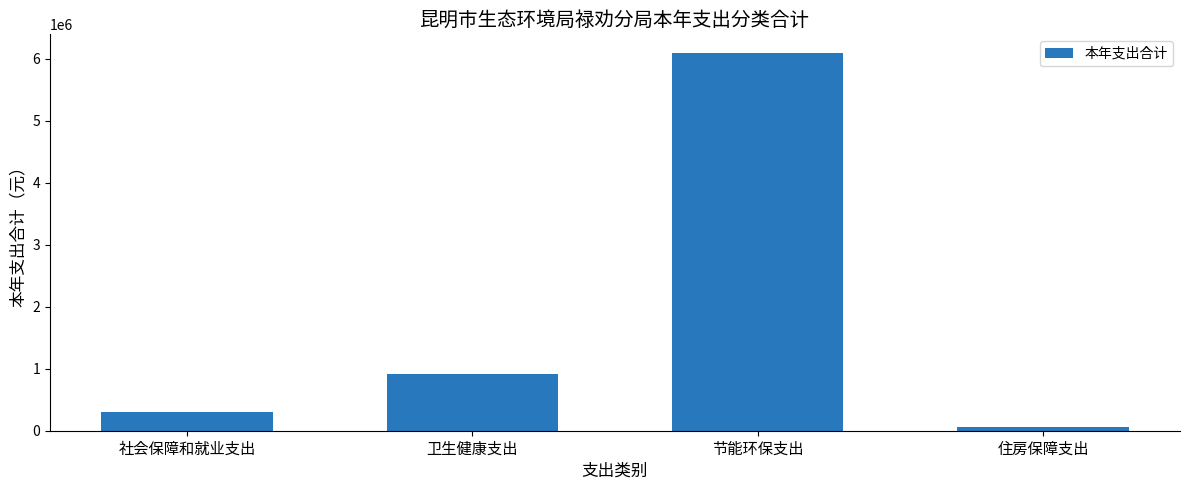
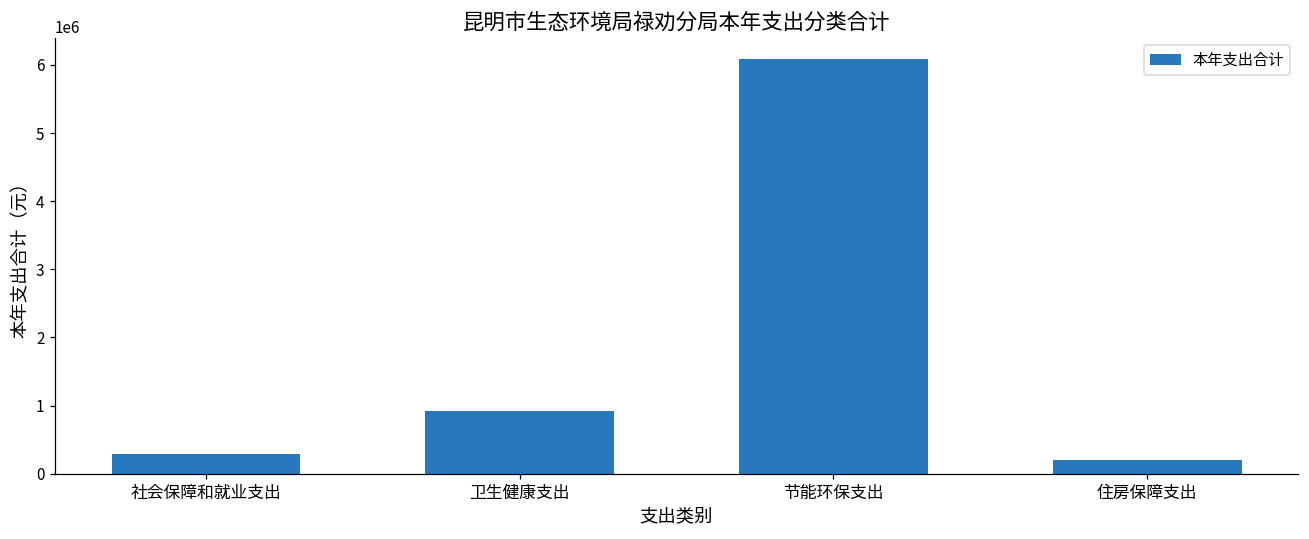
  {
    "社会保障和就业支出": 300000,
    "卫生健康支出": 900000,
    "节能环保支出": 6100000,
-   "住房保障支出": 100000
+   "住房保障支出": 200000
  }
